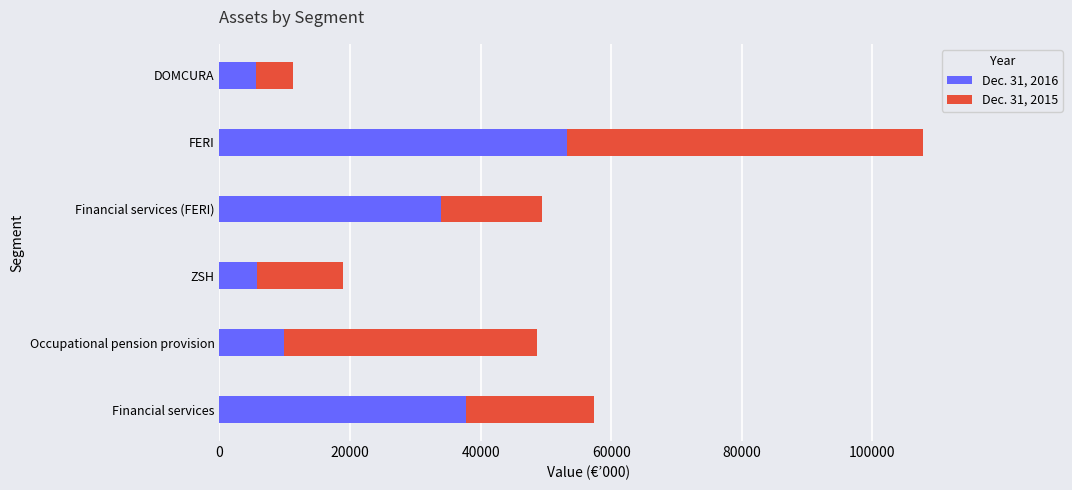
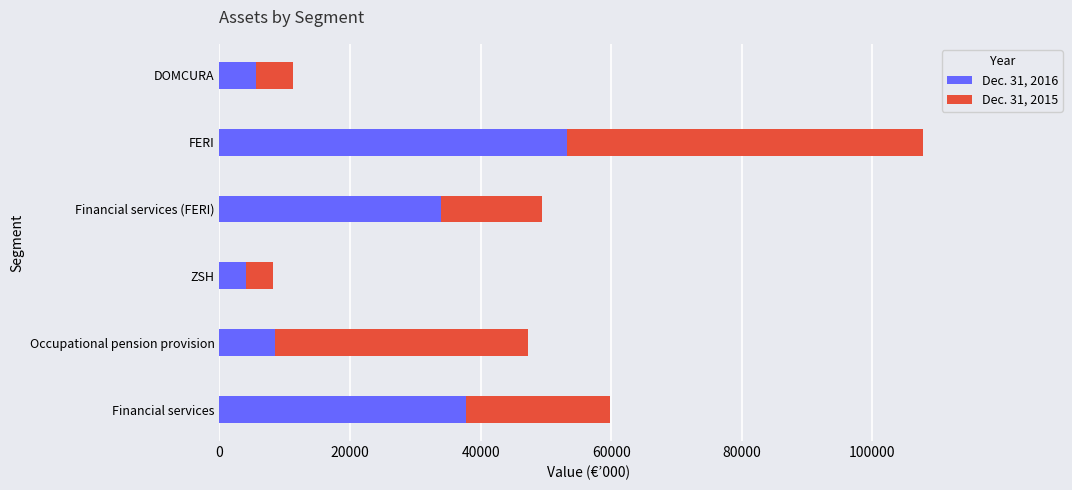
  {
    "Dec. 31, 2016": {
      "DOMCURA": 6000,
      "FERI": 53000,
      "Financial services (FERI)": 34000,
-     "ZSH": 6000,
-     "Occupational pension provision": 10000,
+     "ZSH": 4000,
+     "Occupational pension provision": 9000,
      "Financial services": 38000
    },
    "Dec. 31, 2015": {
      "DOMCURA": 6000,
      "FERI": 55000,
      "Financial services (FERI)": 15000,
-     "ZSH": 13000,
+     "ZSH": 4000,
      "Occupational pension provision": 39000,
-     "Financial services": 20000
+     "Financial services": 22000
    }
  }
